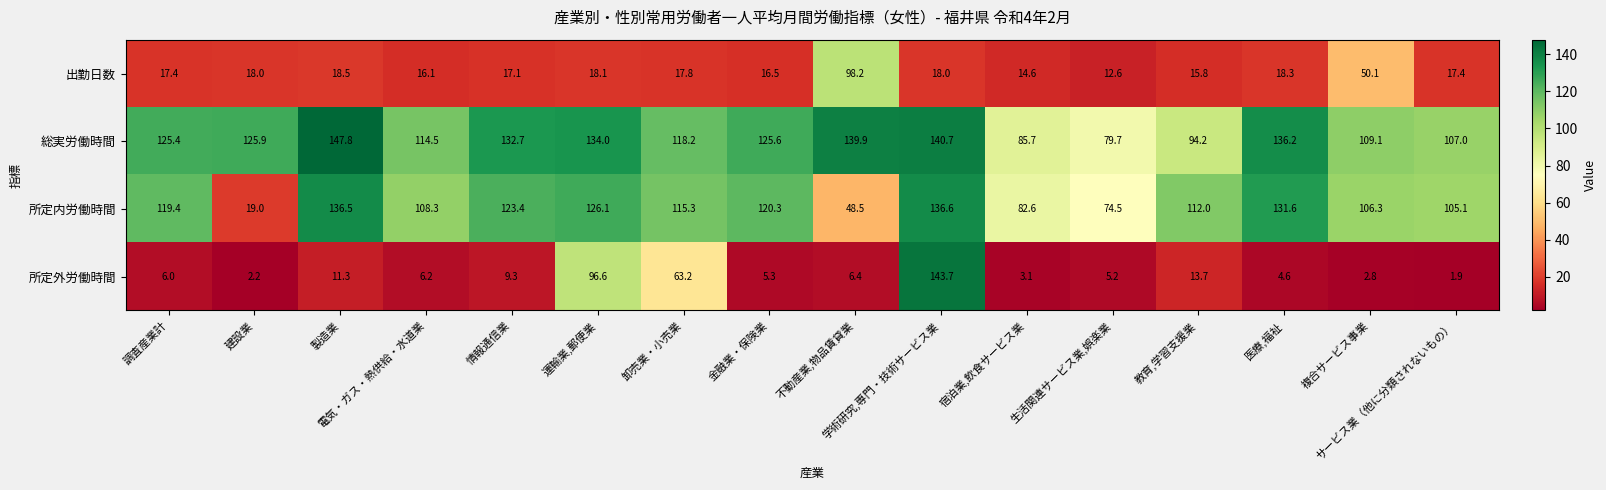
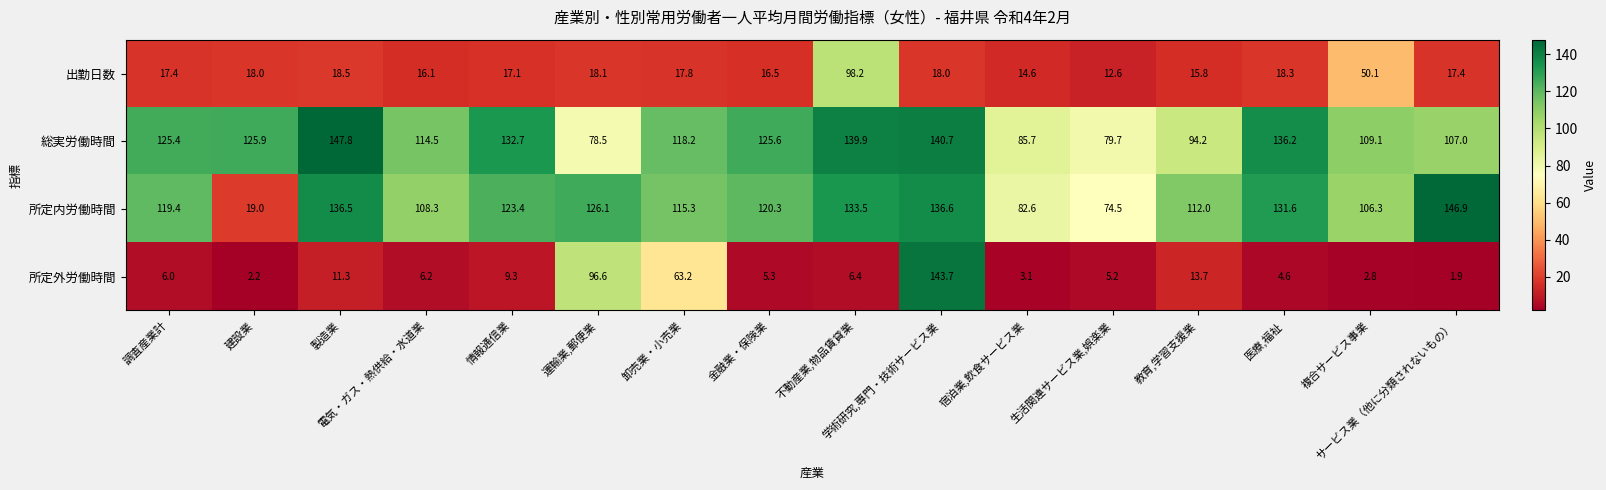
  {
    "出勤日数": {
      "調査産業計": 17.4,
      "建設業": 18.0,
      "製造業": 18.5,
      "電気・ガス・熱供給・水道業": 16.1,
      "情報通信業": 17.1,
      "運輸業,郵便業": 18.1,
      "卸売業・小売業": 17.8,
      "金融業・保険業": 16.5,
      "不動産業,物品賃貸業": 98.2,
      "学術研究,専門・技術サービス業": 18.0,
      "宿泊業,飲食サービス業": 14.6,
      "生活関連サービス業,娯楽業": 12.6,
      "教育,学習支援業": 15.8,
      "医療,福祉": 18.3,
      "複合サービス事業": 50.1,
      "サービス業（他に分類されないもの）": 17.4
    },
    "総実労働時間": {
      "調査産業計": 125.4,
      "建設業": 125.9,
      "製造業": 147.8,
      "電気・ガス・熱供給・水道業": 114.5,
      "情報通信業": 132.7,
-     "運輸業,郵便業": 134.0,
+     "運輸業,郵便業": 78.5,
      "卸売業・小売業": 118.2,
      "金融業・保険業": 125.6,
      "不動産業,物品賃貸業": 139.9,
      "学術研究,専門・技術サービス業": 140.7,
      "宿泊業,飲食サービス業": 85.7,
      "生活関連サービス業,娯楽業": 79.7,
      "教育,学習支援業": 94.2,
      "医療,福祉": 136.2,
      "複合サービス事業": 109.1,
      "サービス業（他に分類されないもの）": 107.0
    },
    "所定内労働時間": {
      "調査産業計": 119.4,
      "建設業": 19.0,
      "製造業": 136.5,
      "電気・ガス・熱供給・水道業": 108.3,
      "情報通信業": 123.4,
      "運輸業,郵便業": 126.1,
      "卸売業・小売業": 115.3,
      "金融業・保険業": 120.3,
-     "不動産業,物品賃貸業": 48.5,
+     "不動産業,物品賃貸業": 133.5,
      "学術研究,専門・技術サービス業": 136.6,
      "宿泊業,飲食サービス業": 82.6,
      "生活関連サービス業,娯楽業": 74.5,
      "教育,学習支援業": 112.0,
      "医療,福祉": 131.6,
      "複合サービス事業": 106.3,
-     "サービス業（他に分類されないもの）": 105.1
+     "サービス業（他に分類されないもの）": 146.9
    },
    "所定外労働時間": {
      "調査産業計": 6.0,
      "建設業": 2.2,
      "製造業": 11.3,
      "電気・ガス・熱供給・水道業": 6.2,
      "情報通信業": 9.3,
      "運輸業,郵便業": 96.6,
      "卸売業・小売業": 63.2,
      "金融業・保険業": 5.3,
      "不動産業,物品賃貸業": 6.4,
      "学術研究,専門・技術サービス業": 143.7,
      "宿泊業,飲食サービス業": 3.1,
      "生活関連サービス業,娯楽業": 5.2,
      "教育,学習支援業": 13.7,
      "医療,福祉": 4.6,
      "複合サービス事業": 2.8,
      "サービス業（他に分類されないもの）": 1.9
    }
  }
